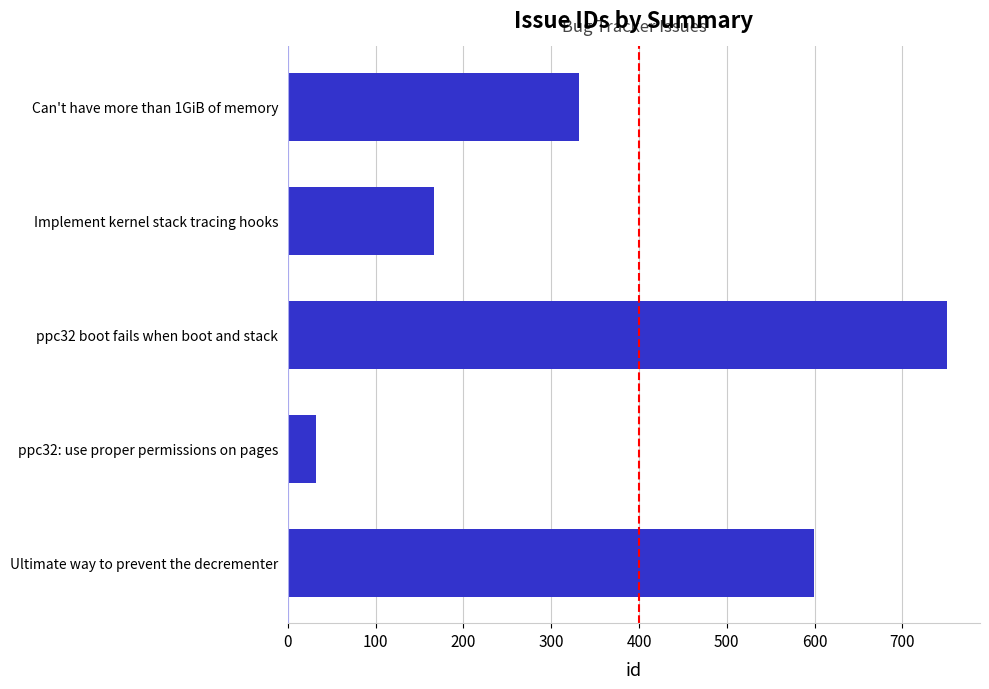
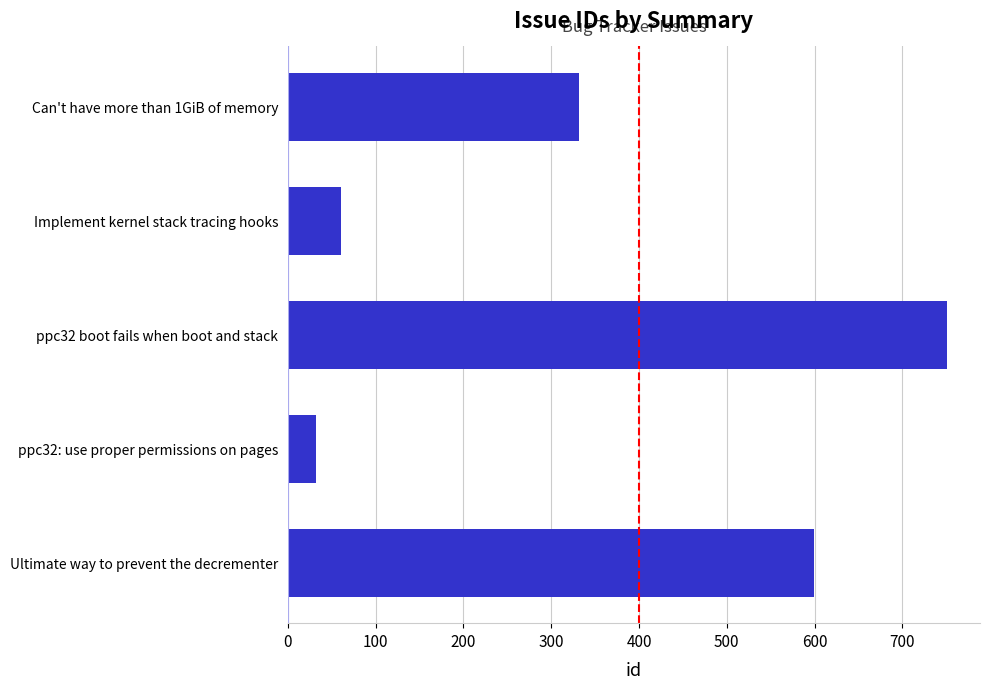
  {
    "Can't have more than 1GiB of memory": 330,
-   "Implement kernel stack tracing hooks": 170,
+   "Implement kernel stack tracing hooks": 60,
    "ppc32 boot fails when boot and stack": 750,
    "ppc32: use proper permissions on pages": 30,
    "Ultimate way to prevent the decrementer": 600
  }
